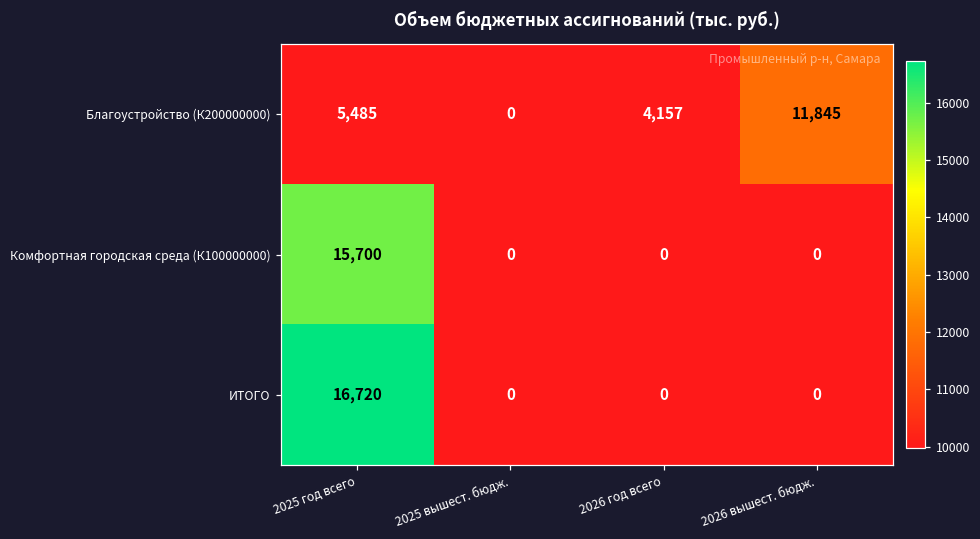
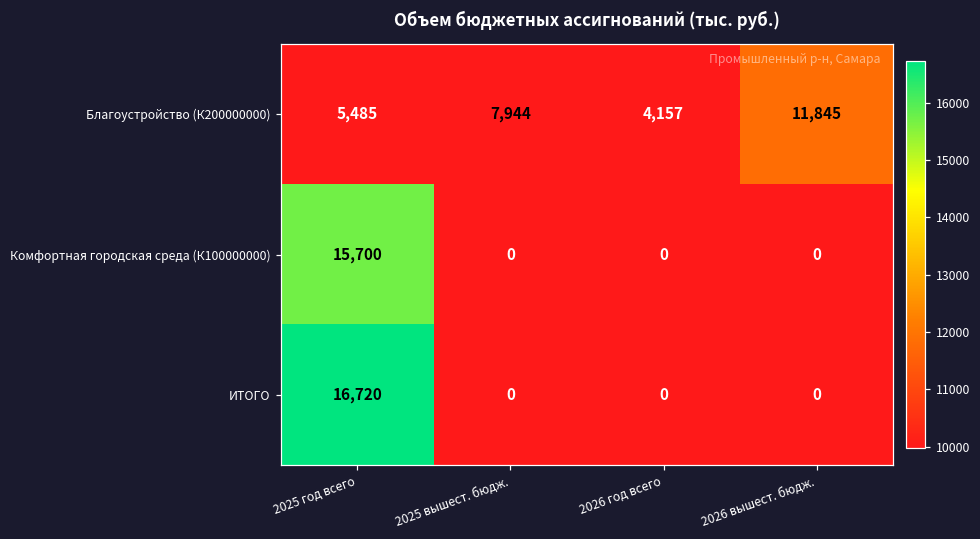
  {
    "Благоустройство (К200000000)": {
      "2025 год всего": "5,485",
-     "2025 вышест. бюдж.": "0",
+     "2025 вышест. бюдж.": "7,944",
      "2026 год всего": "4,157"
    },
    "Комфортная городская среда (К100000000)": {
      "2025 год всего": "15,700",
      "2025 вышест. бюдж.": "0",
      "2026 год всего": "0",
      "2026 вышест. бюдж.": "0"
    },
    "ИТОГО": {
      "2025 год всего": "16,720",
      "2025 вышест. бюдж.": "0",
      "2026 год всего": "0",
      "2026 вышест. бюдж.": "0"
    }
  }
